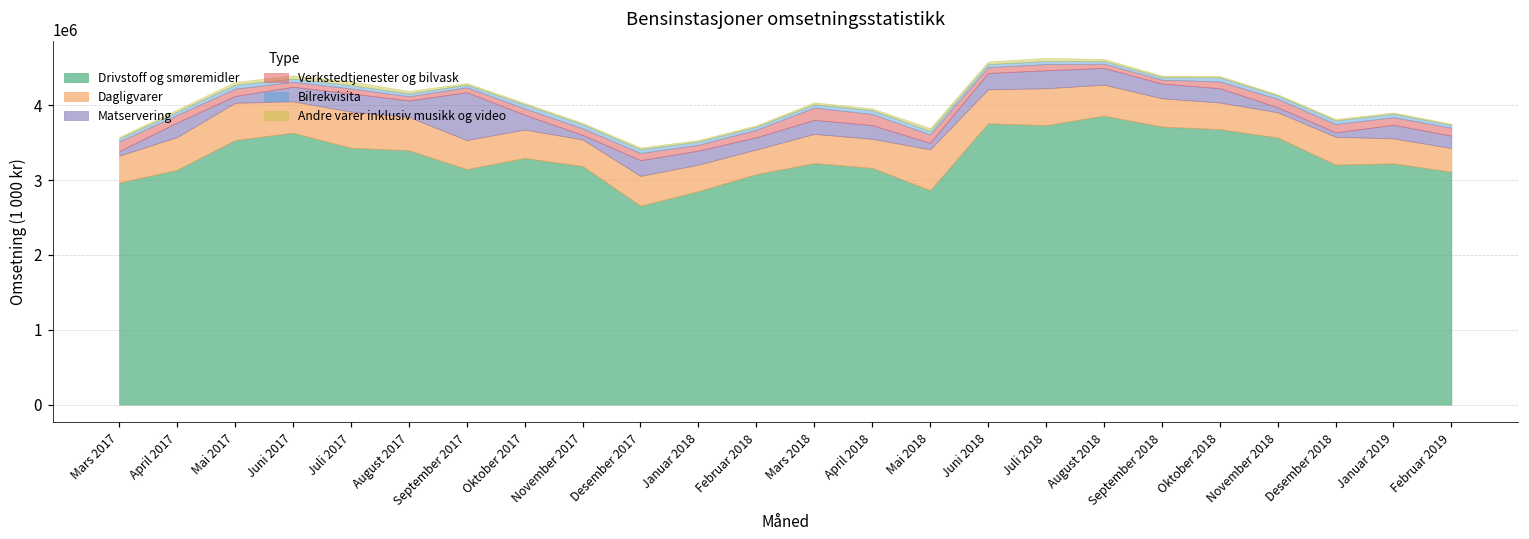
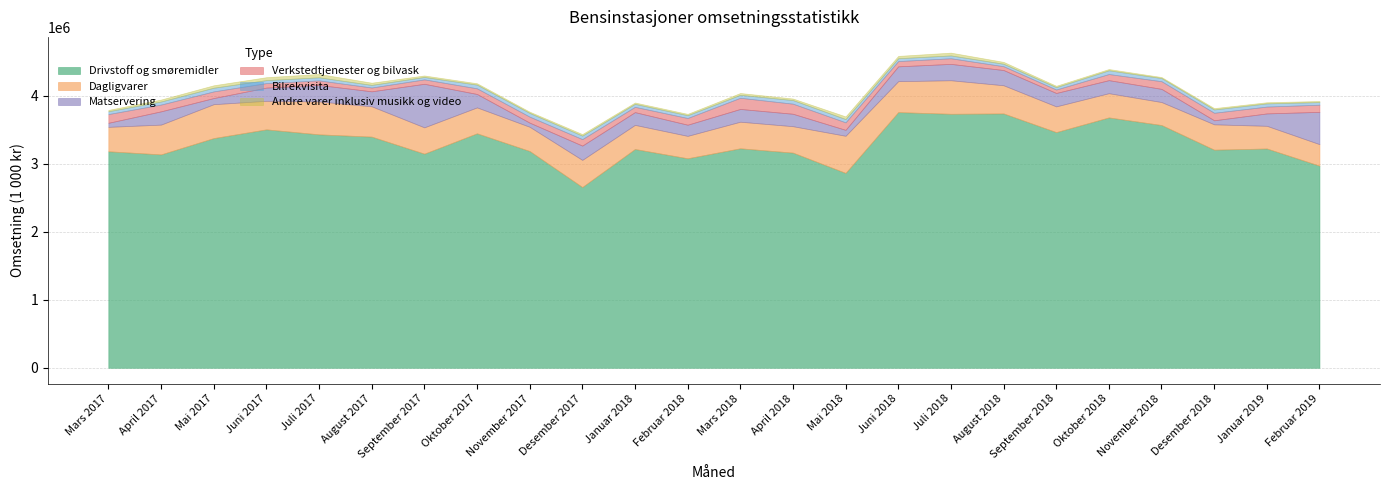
  {
    "Drivstoff og smøremidler": {
-     "Mars 2017": 3000000,
+     "Mars 2017": 3200000,
      "April 2017": 3100000,
-     "Mai 2017": 3500000,
-     "Juni 2017": 3600000,
+     "Mai 2017": 3400000,
+     "Juni 2017": 3500000,
      "Juli 2017": 3400000,
      "August 2017": 3400000,
      "September 2017": 3100000,
-     "Oktober 2017": 3300000,
+     "Oktober 2017": 3400000,
      "November 2017": 3200000,
      "Desember 2017": 2700000,
-     "Januar 2018": 2900000,
+     "Januar 2018": 3200000,
      "Februar 2018": 3100000,
      "Mars 2018": 3200000,
      "April 2018": 3200000,
      "Mai 2018": 2900000,
      "Juni 2018": 3800000,
      "Juli 2018": 3700000,
-     "August 2018": 3900000,
-     "September 2018": 3700000,
+     "August 2018": 3700000,
+     "September 2018": 3500000,
      "Oktober 2018": 3700000,
      "November 2018": 3600000,
      "Desember 2018": 3200000,
      "Januar 2019": 3200000,
-     "Februar 2019": 3100000
+     "Februar 2019": 3000000
    },
    "Matservering": {
      "Mars 2017": 100000,
      "April 2017": 200000,
      "Mai 2017": 100000,
      "Juni 2017": 200000,
      "Juli 2017": 200000,
      "August 2017": 200000,
      "September 2017": 600000,
      "Oktober 2017": 200000,
      "November 2017": 100000,
      "Desember 2017": 200000,
      "Januar 2018": 200000,
      "Februar 2018": 200000,
      "Mars 2018": 200000,
      "April 2018": 200000,
      "Mai 2018": 100000,
      "Juni 2018": 200000,
      "Juli 2018": 200000,
      "August 2018": 200000,
      "September 2018": 200000,
      "Oktober 2018": 200000,
-     "November 2018": 100000,
+     "November 2018": 200000,
      "Desember 2018": 100000,
      "Januar 2019": 200000,
-     "Februar 2019": 200000
+     "Februar 2019": 500000
    },
    "Bilrekvisita": {
      "Juni 2017": 0,
      "Juli 2017": 0,
      "Mai 2018": 0,
      "Juli 2018": 0
    },
    "Andre varer inklusiv musikk og video": {
      "Juni 2017": 0,
      "Juli 2017": 100000,
      "Mai 2018": 0,
      "Juli 2018": 0
    }
  }
